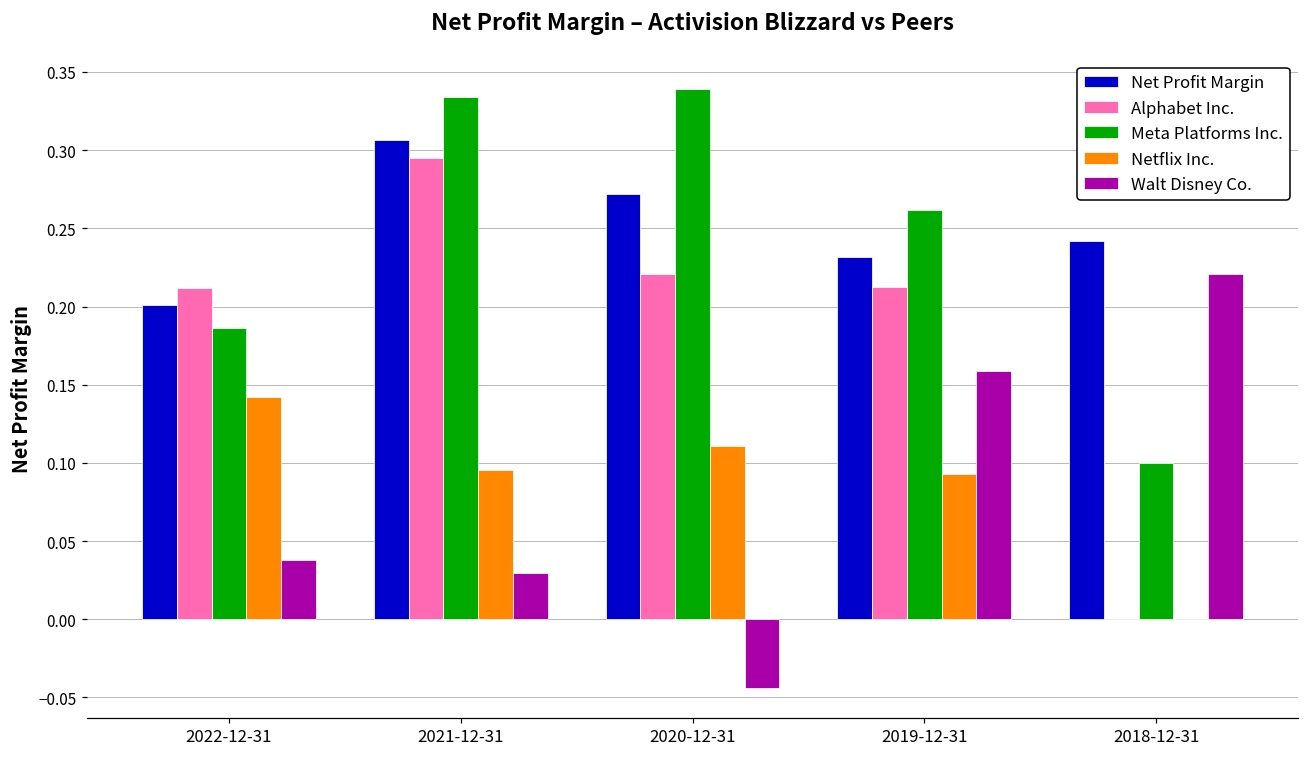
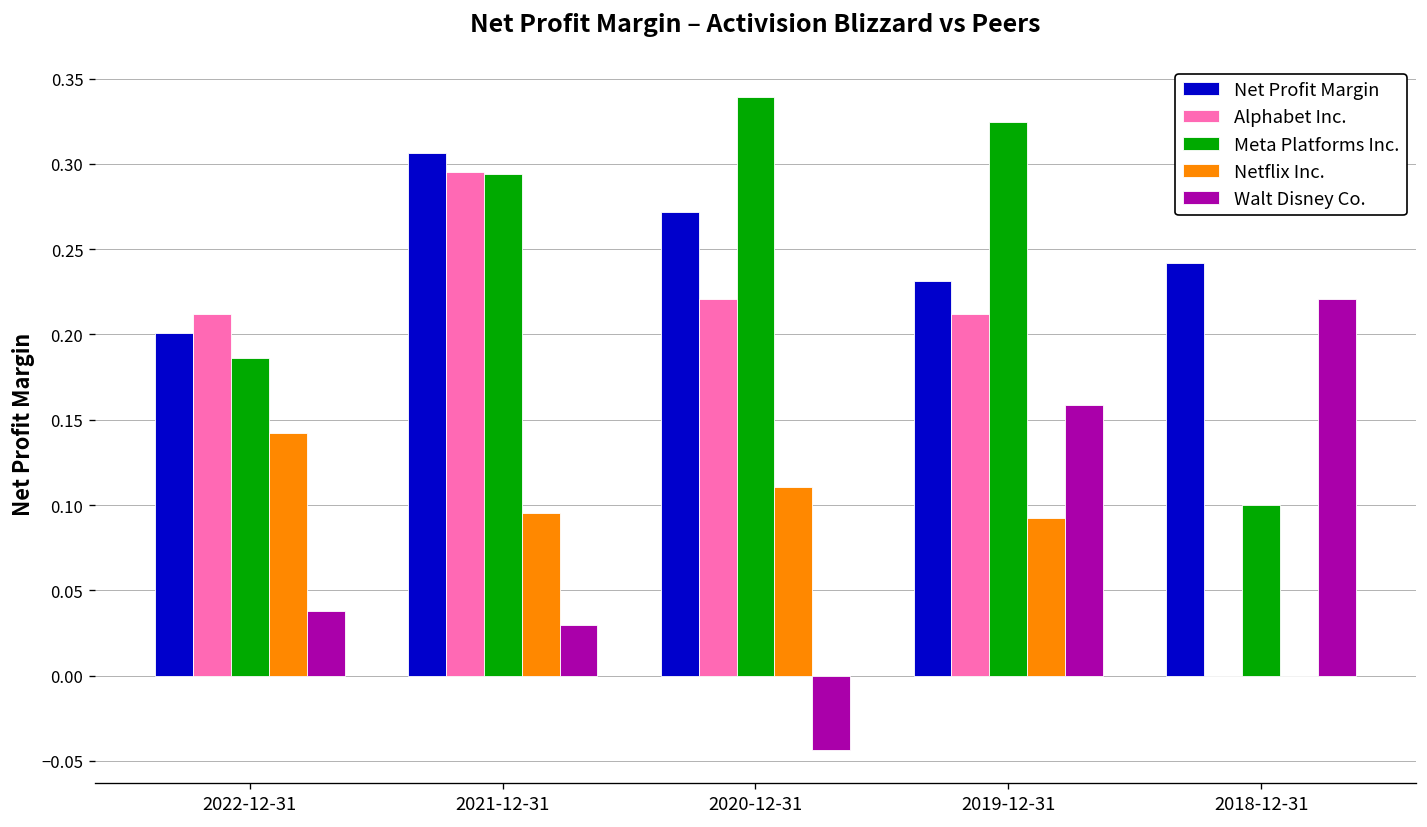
  {
    "Net Profit Margin": {
      "2022-12-31": 0.201,
      "2021-12-31": 0.307,
      "2020-12-31": 0.272,
      "2019-12-31": 0.232,
      "2018-12-31": 0.242
    },
    "Alphabet Inc.": {
      "2022-12-31": 0.212,
      "2021-12-31": 0.295,
      "2020-12-31": 0.221,
      "2019-12-31": 0.212,
      "2018-12-31": 0.000
    },
    "Meta Platforms Inc.": {
      "2022-12-31": 0.186,
-     "2021-12-31": 0.334,
+     "2021-12-31": 0.294,
      "2020-12-31": 0.339,
-     "2019-12-31": 0.262,
+     "2019-12-31": 0.324,
      "2018-12-31": 0.100
    },
    "Netflix Inc.": {
      "2022-12-31": 0.142,
      "2021-12-31": 0.096,
      "2020-12-31": 0.111,
      "2019-12-31": 0.093,
      "2018-12-31": 0.000
    },
    "Walt Disney Co.": {
      "2022-12-31": 0.038,
      "2021-12-31": 0.030,
      "2020-12-31": -0.044,
      "2019-12-31": 0.159,
      "2018-12-31": 0.221
    }
  }
